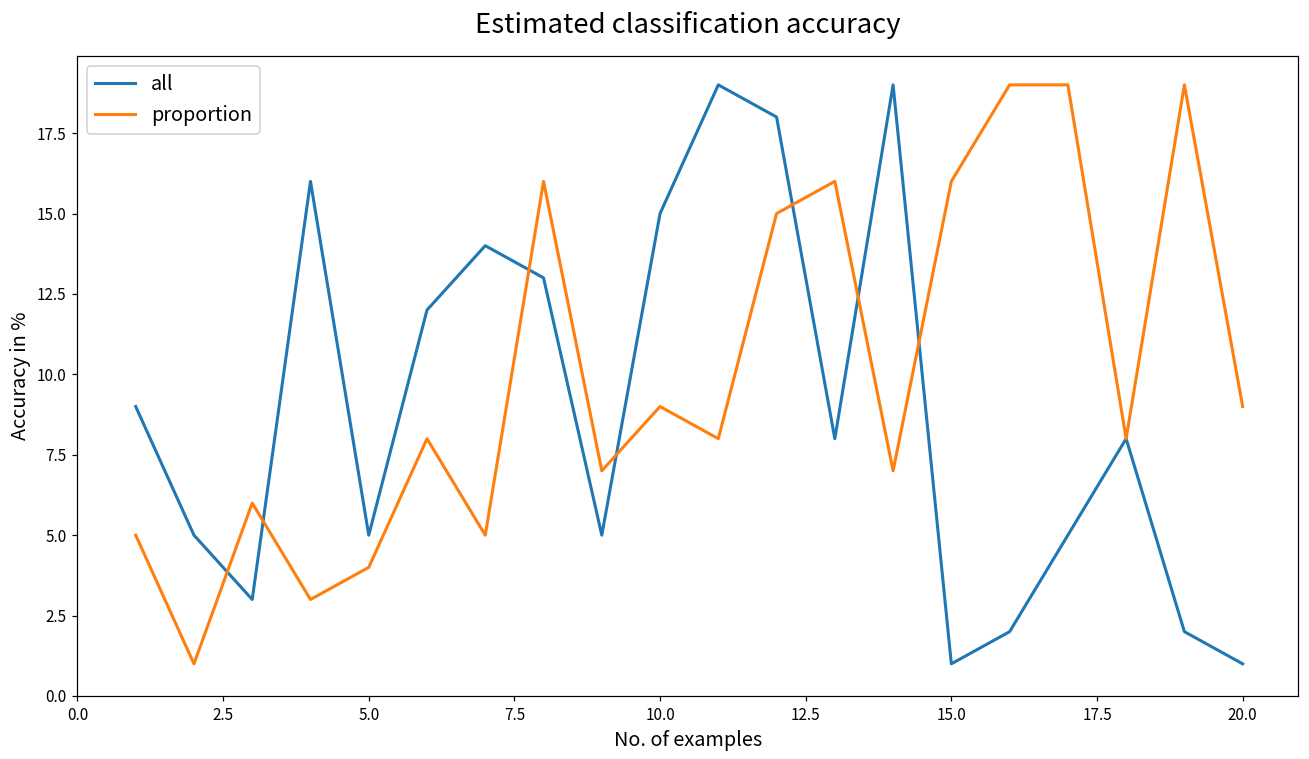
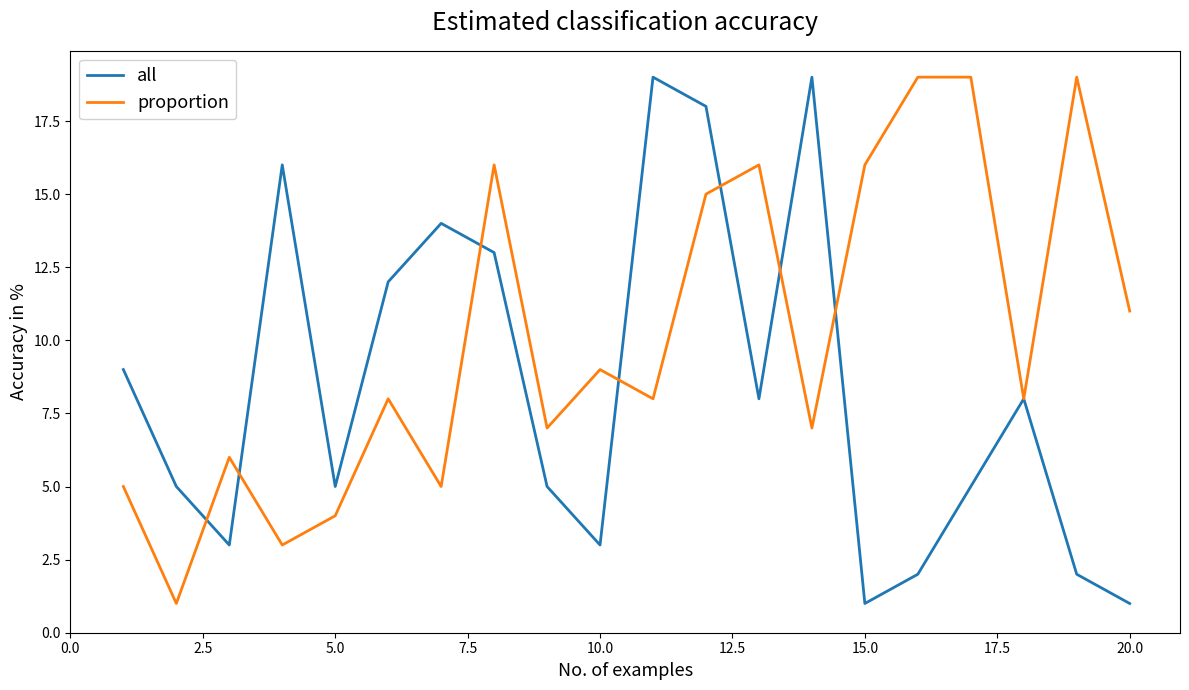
  {
    "all": {
      "5.0": 5,
-     "10.0": 15,
+     "10.0": 3,
      "15.0": 1,
      "20.0": 1
    },
    "proportion": {
      "5.0": 4,
      "10.0": 9,
      "15.0": 16,
-     "20.0": 9
+     "20.0": 11
    }
  }
